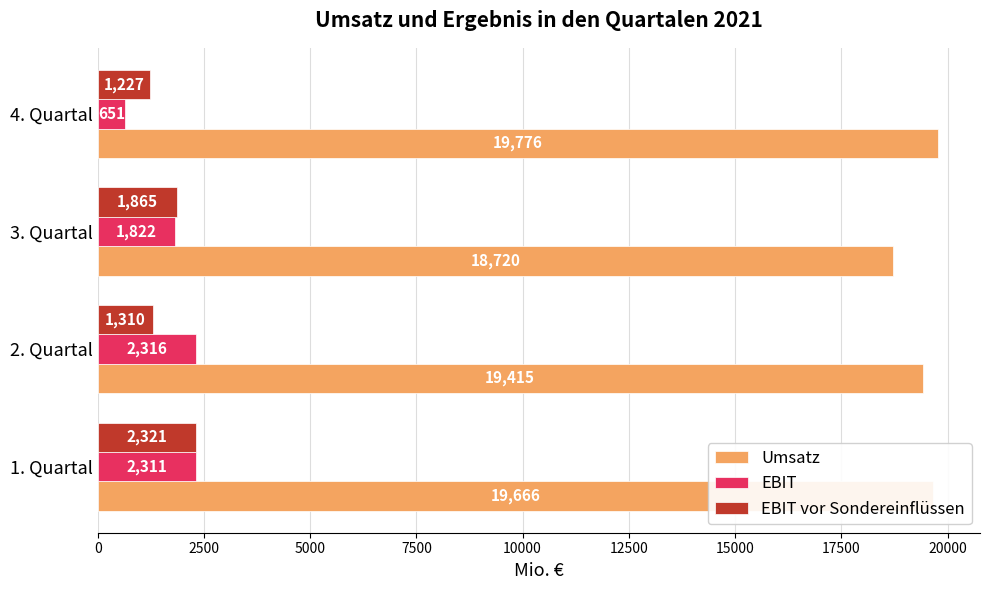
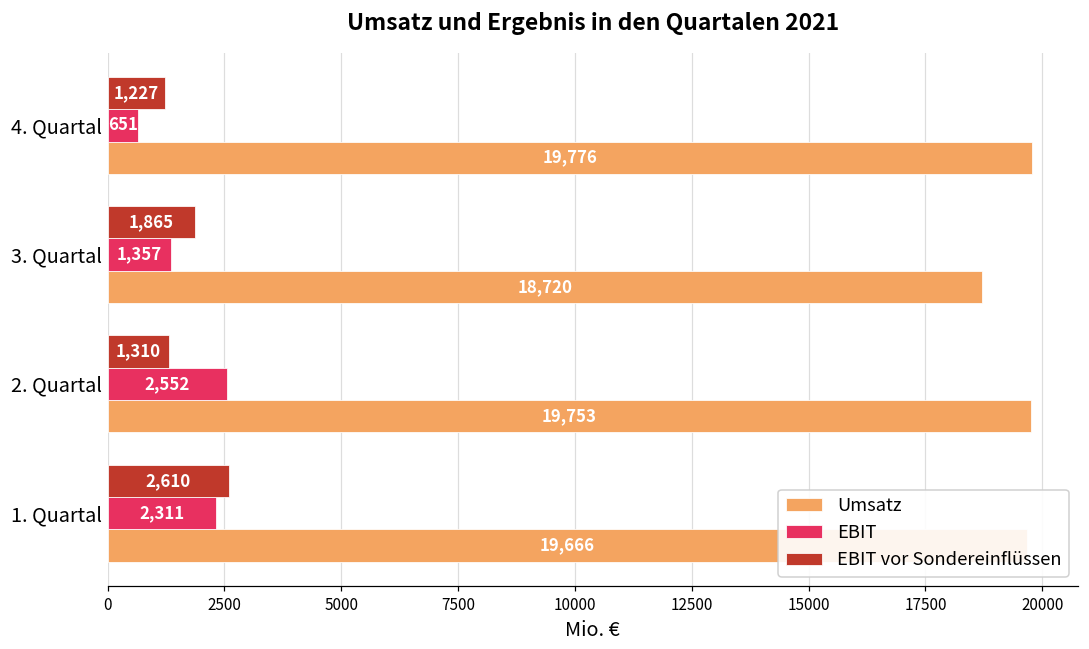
  {
    "Umsatz": {
      "4. Quartal": "19,776",
      "3. Quartal": "18,720",
-     "2. Quartal": "19,415"
+     "2. Quartal": "19,753"
    },
    "EBIT": {
      "4. Quartal": "651",
-     "3. Quartal": "1,822",
-     "2. Quartal": "2,316",
+     "3. Quartal": "1,357",
+     "2. Quartal": "2,552",
      "1. Quartal": "2,311"
    },
    "EBIT vor Sondereinflüssen": {
      "4. Quartal": "1,227",
      "3. Quartal": "1,865",
      "2. Quartal": "1,310",
-     "1. Quartal": "2,321"
+     "1. Quartal": "2,610"
    }
  }
